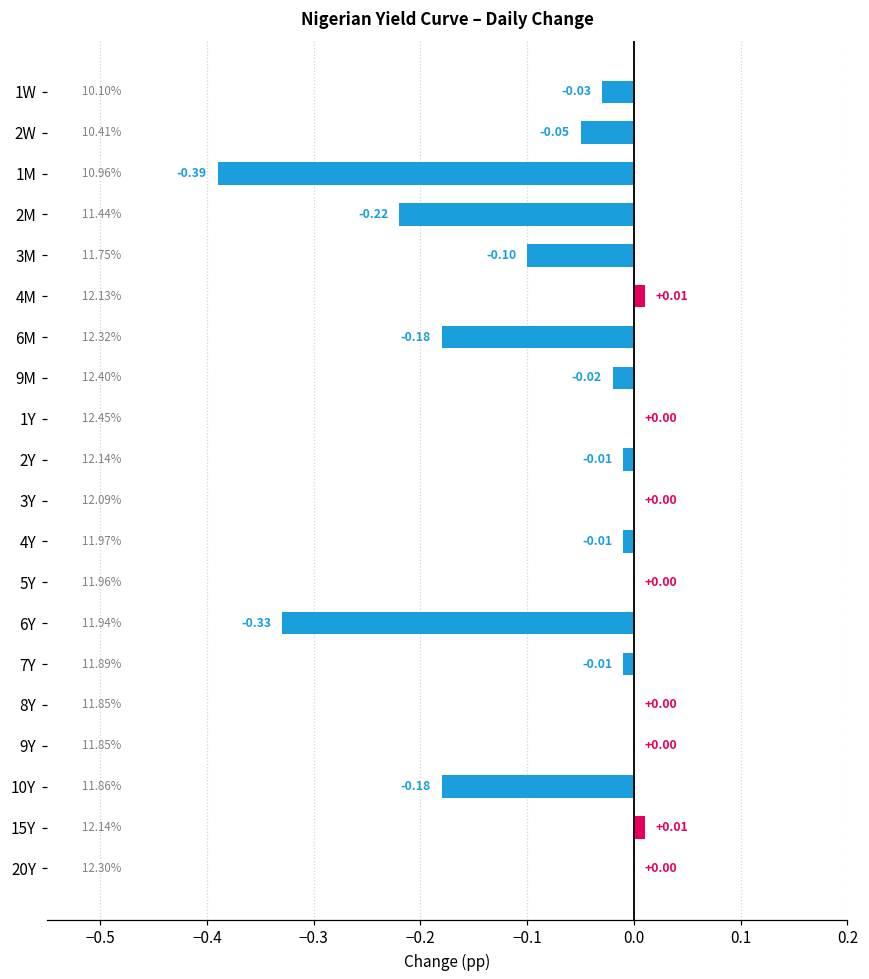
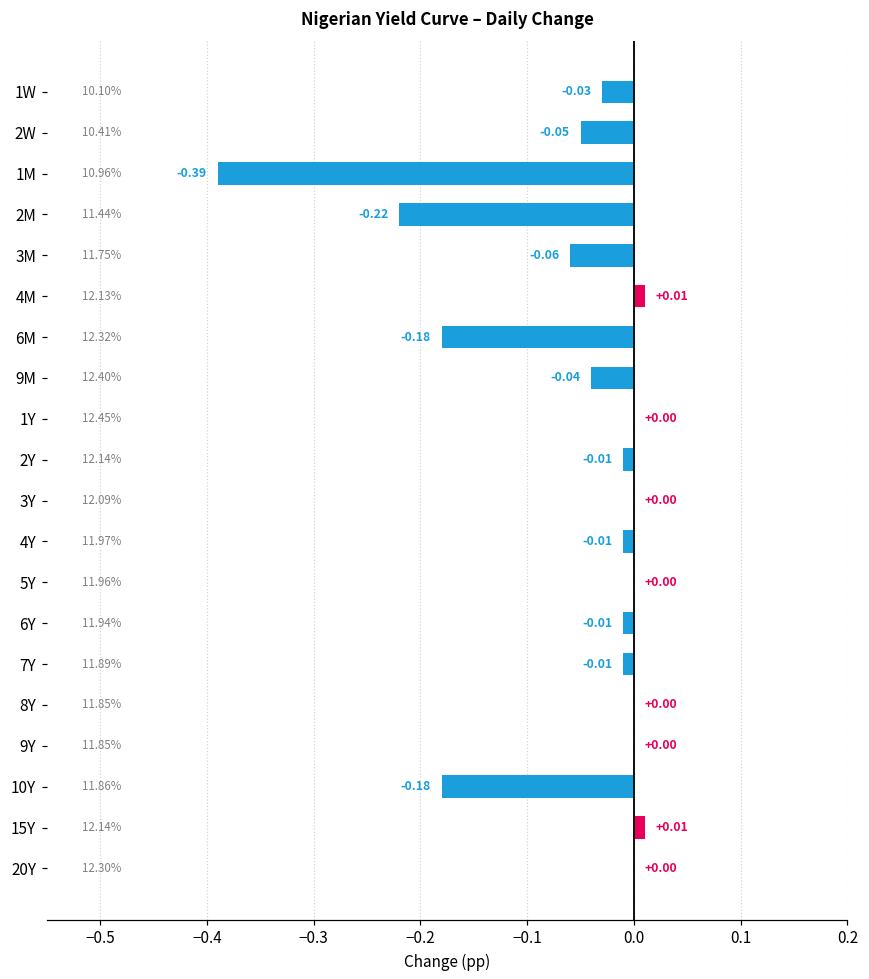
  {
    "1W": "-0.03",
    "2W": "-0.05",
    "1M": "-0.39",
    "2M": "-0.22",
-   "3M": "-0.10",
+   "3M": "-0.06",
    "4M": "+0.01",
    "6M": "-0.18",
-   "9M": "-0.02",
+   "9M": "-0.04",
    "1Y": "+0.00",
    "2Y": "-0.01",
    "3Y": "+0.00",
    "4Y": "-0.01",
    "5Y": "+0.00",
-   "6Y": "-0.33",
+   "6Y": "-0.01",
    "7Y": "-0.01",
    "8Y": "+0.00",
    "9Y": "+0.00",
    "10Y": "-0.18",
    "15Y": "+0.01",
    "20Y": "+0.00"
  }
